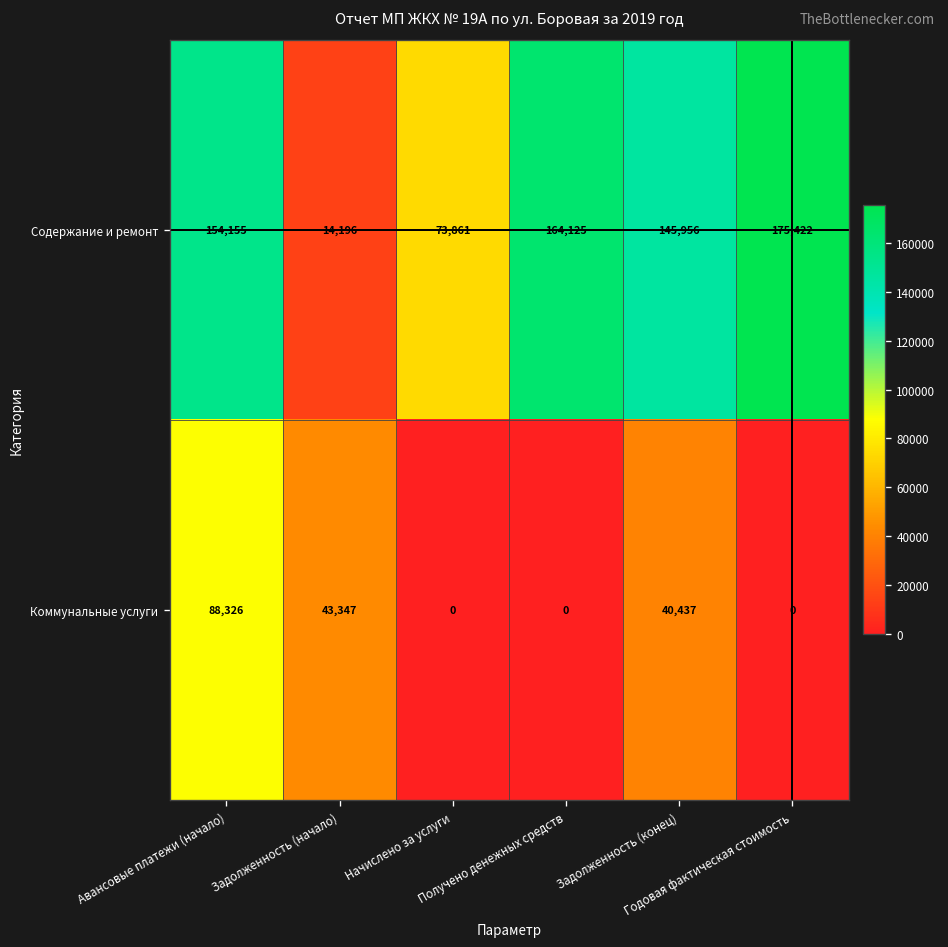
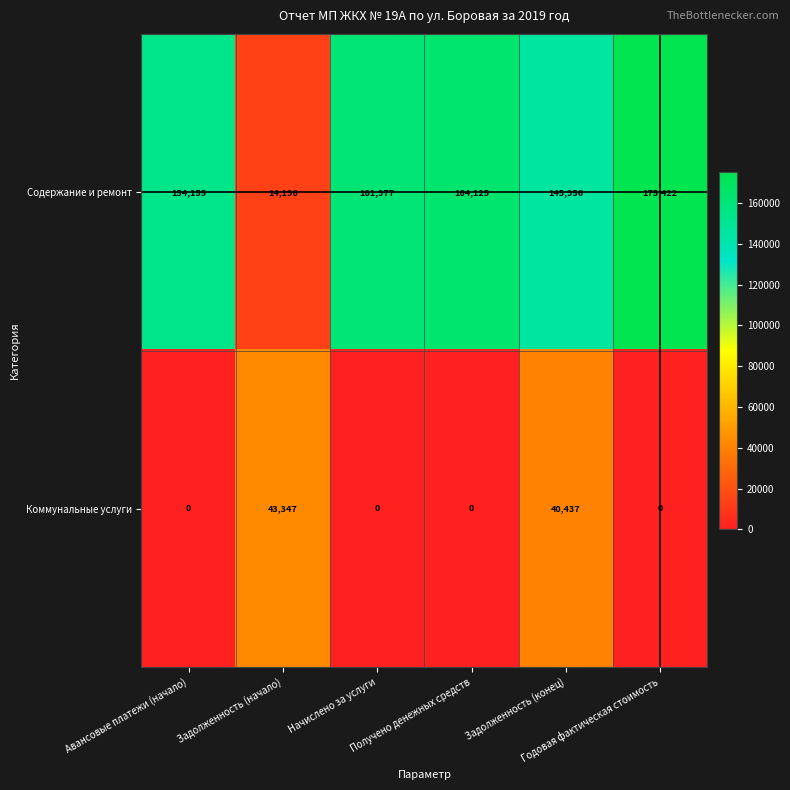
  {
    "Содержание и ремонт": {
      "Авансовые платежи (начало)": "154,155",
      "Задолженность (начало)": "14,196",
-     "Начислено за услуги": "73,861",
+     "Начислено за услуги": "161,977",
      "Получено денежных средств": "164,125",
      "Задолженность (конец)": "145,956",
      "Годовая фактическая стоимость": "175,422"
    },
    "Коммунальные услуги": {
-     "Авансовые платежи (начало)": "88,326",
+     "Авансовые платежи (начало)": "0",
      "Задолженность (начало)": "43,347",
      "Начислено за услуги": "0",
      "Получено денежных средств": "0",
      "Задолженность (конец)": "40,437",
      "Годовая фактическая стоимость": "0"
    }
  }
